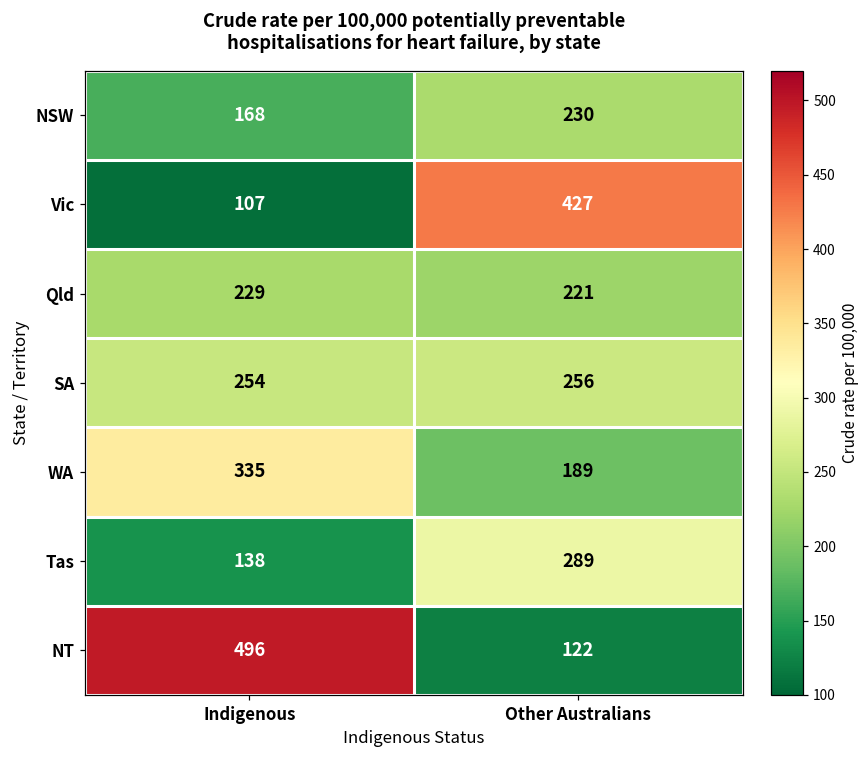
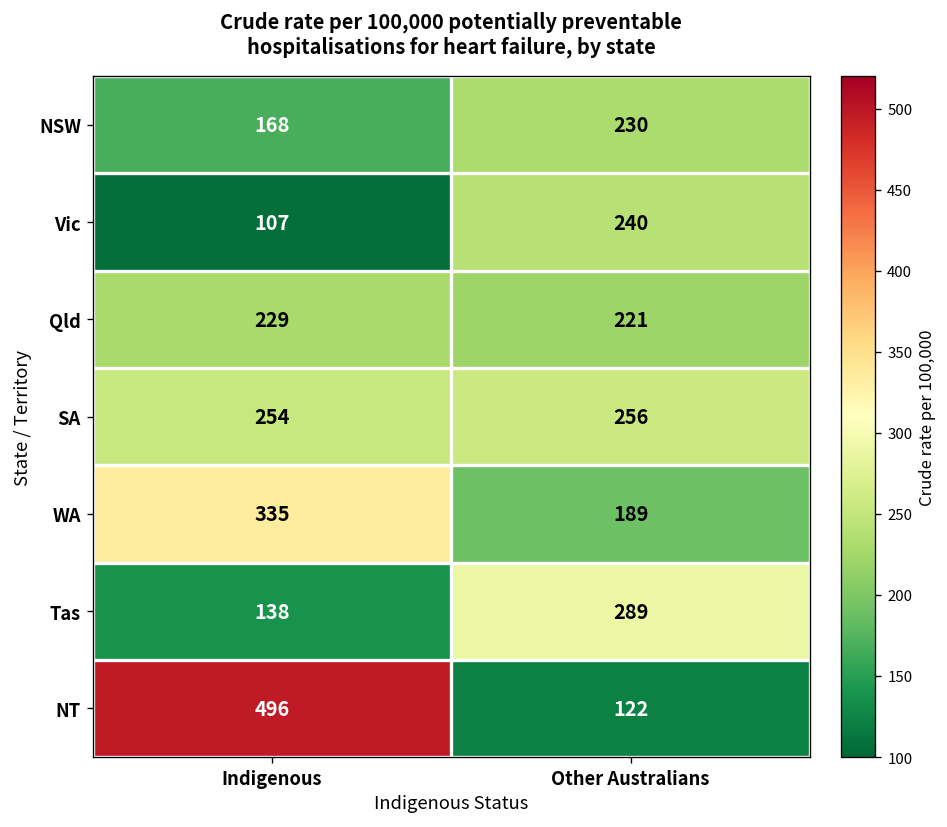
  {
    "NSW": {
      "Indigenous": 168,
      "Other Australians": 230
    },
    "Vic": {
      "Indigenous": 107,
-     "Other Australians": 427
+     "Other Australians": 240
    },
    "Qld": {
      "Indigenous": 229,
      "Other Australians": 221
    },
    "SA": {
      "Indigenous": 254,
      "Other Australians": 256
    },
    "WA": {
      "Indigenous": 335,
      "Other Australians": 189
    },
    "Tas": {
      "Indigenous": 138,
      "Other Australians": 289
    },
    "NT": {
      "Indigenous": 496,
      "Other Australians": 122
    }
  }
